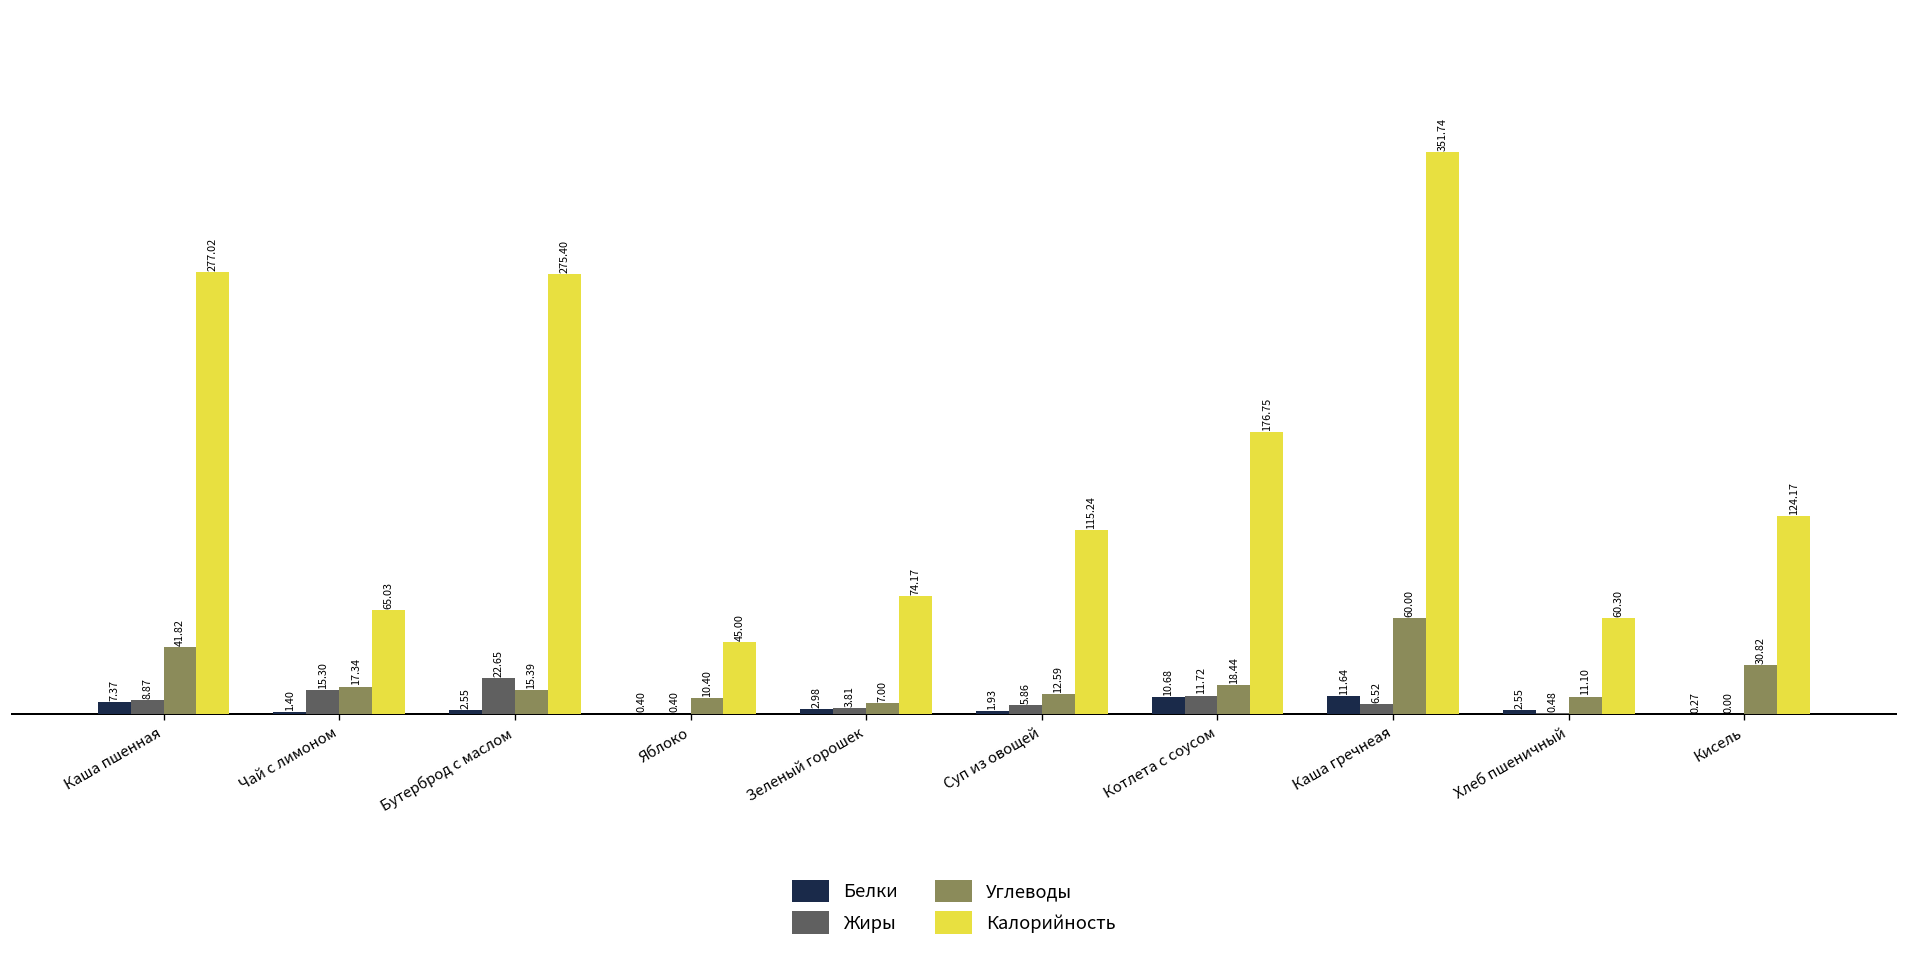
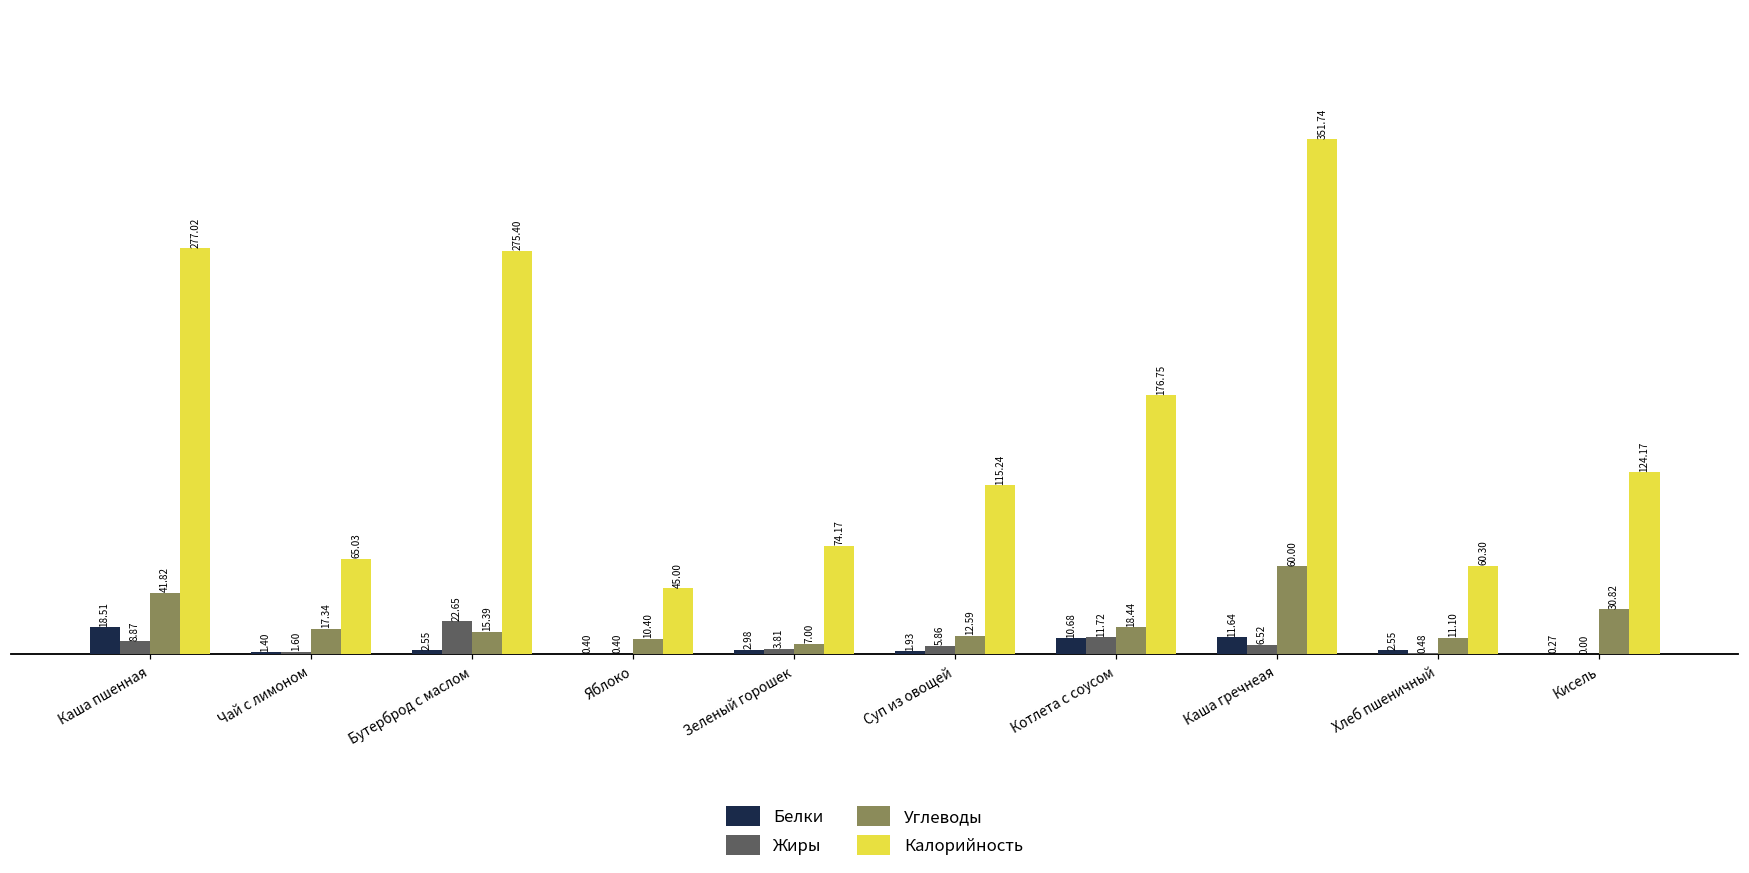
  {
    "Белки": {
-     "Каша пшенная": 7.37,
+     "Каша пшенная": 18.51,
      "Чай с лимоном": 1.40,
      "Бутерброд с маслом": 2.55,
      "Яблоко": 0.40,
      "Зеленый горошек": 2.98,
      "Суп из овощей": 1.93,
      "Котлета с соусом": 10.68,
      "Каша гречнеая": 11.64,
      "Хлеб пшеничный": 2.55,
      "Кисель": 0.27
    },
    "Жиры": {
      "Каша пшенная": 8.87,
-     "Чай с лимоном": 15.30,
+     "Чай с лимоном": 1.60,
      "Бутерброд с маслом": 22.65,
      "Яблоко": 0.40,
      "Зеленый горошек": 3.81,
      "Суп из овощей": 5.86,
      "Котлета с соусом": 11.72,
      "Каша гречнеая": 6.52,
      "Хлеб пшеничный": 0.48,
      "Кисель": 0.00
    },
    "Углеводы": {
      "Каша пшенная": 41.82,
      "Чай с лимоном": 17.34,
      "Бутерброд с маслом": 15.39,
      "Яблоко": 10.40,
      "Зеленый горошек": 7.00,
      "Суп из овощей": 12.59,
      "Котлета с соусом": 18.44,
      "Каша гречнеая": 60.00,
      "Хлеб пшеничный": 11.10,
      "Кисель": 30.82
    },
    "Калорийность": {
      "Каша пшенная": 277.02,
      "Чай с лимоном": 65.03,
      "Бутерброд с маслом": 275.40,
      "Яблоко": 45.00,
      "Зеленый горошек": 74.17,
      "Суп из овощей": 115.24,
      "Котлета с соусом": 176.75,
      "Каша гречнеая": 351.74,
      "Хлеб пшеничный": 60.30,
      "Кисель": 124.17
    }
  }
